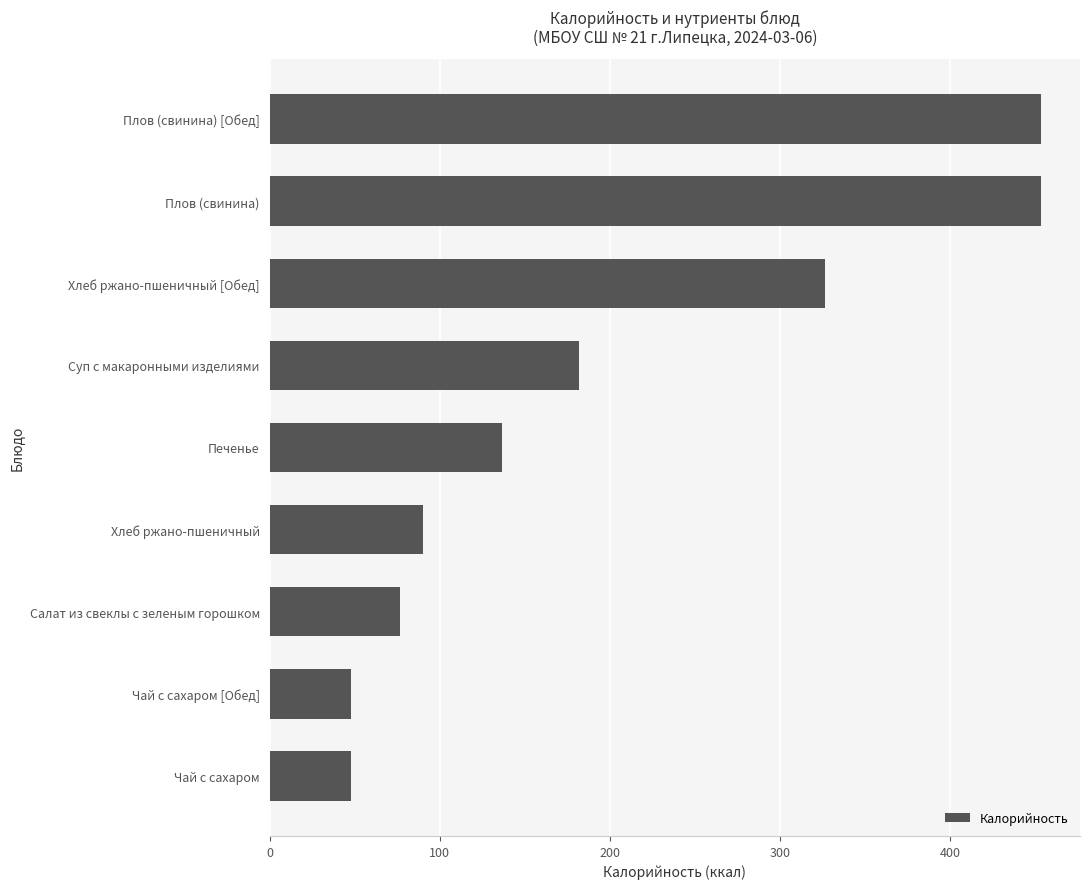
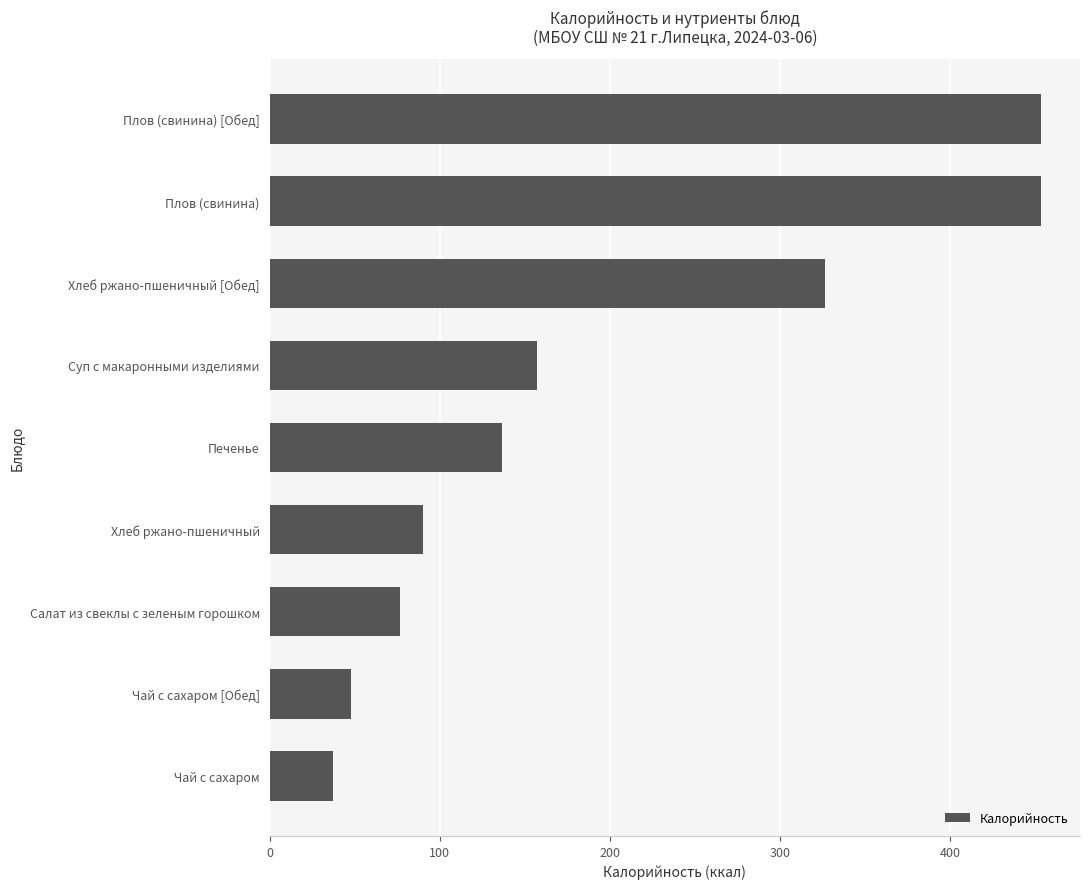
  {
    "Плов (свинина) [Обед]": 454,
    "Плов (свинина)": 454,
    "Хлеб ржано-пшеничный [Обед]": 326,
-   "Суп с макаронными изделиями": 182,
+   "Суп с макаронными изделиями": 157,
    "Печенье": 137,
    "Хлеб ржано-пшеничный": 90,
    "Салат из свеклы с зеленым горошком": 77,
    "Чай с сахаром [Обед]": 48,
-   "Чай с сахаром": 48
+   "Чай с сахаром": 37
  }
